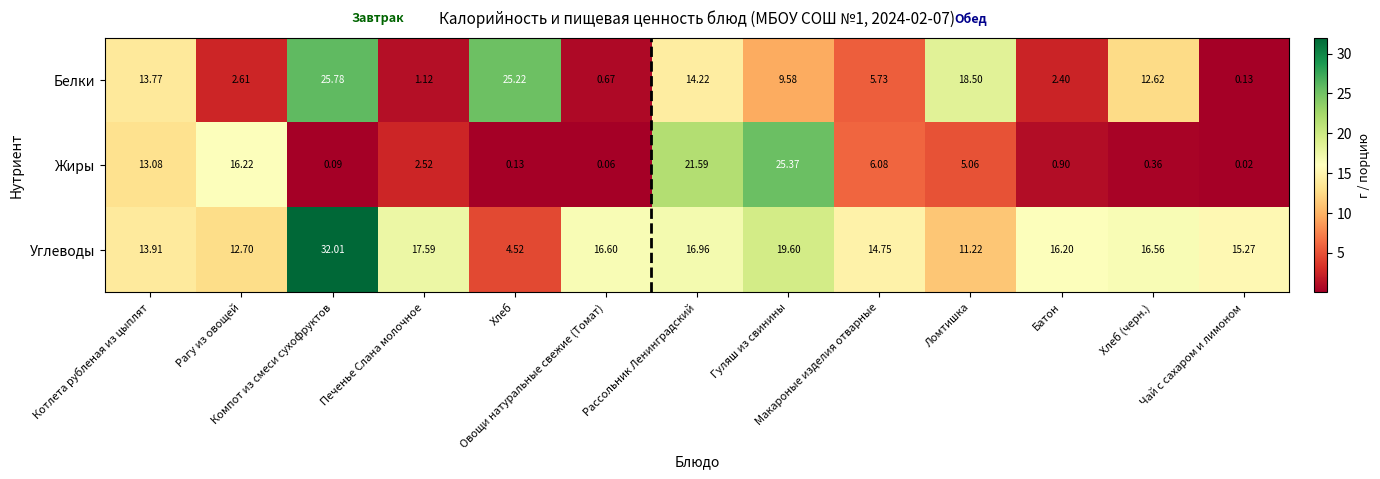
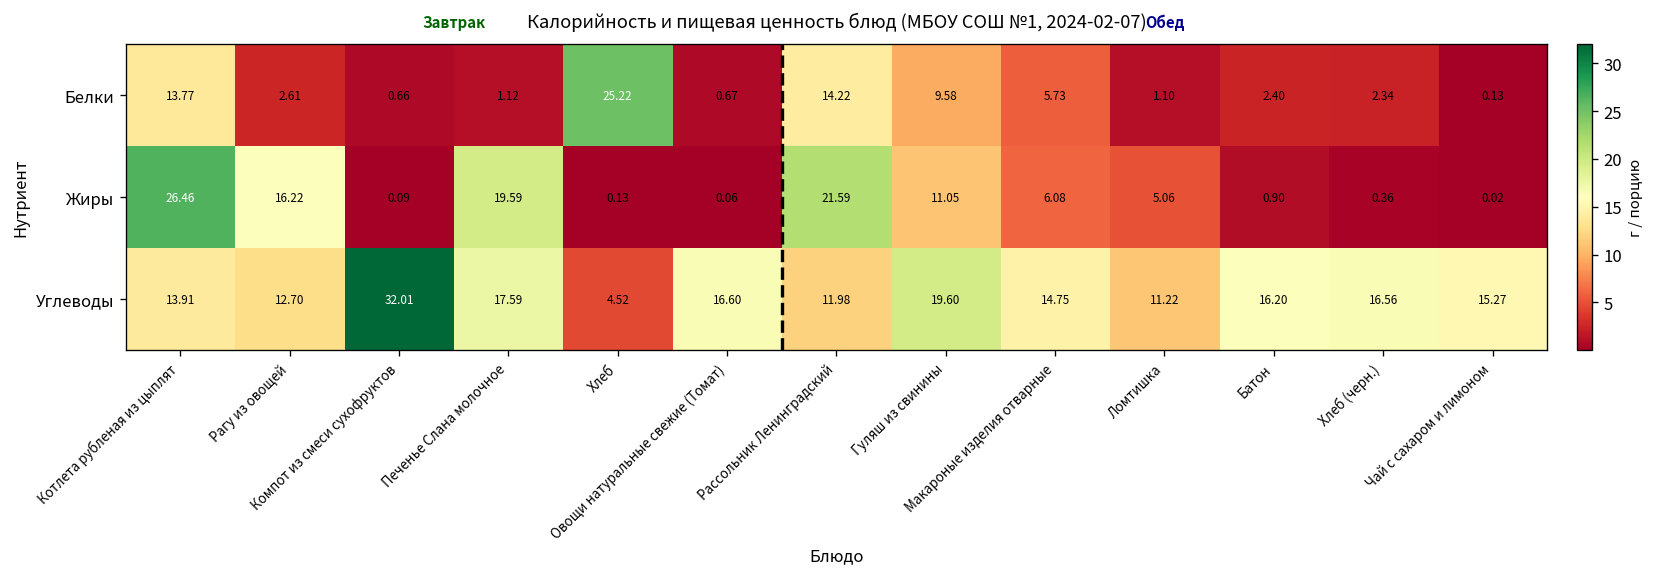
  {
    "Белки": {
      "Котлета рубленая из цыплят": 13.77,
      "Рагу из овощей": 2.61,
-     "Компот из смеси сухофруктов": 25.78,
+     "Компот из смеси сухофруктов": 0.66,
      "Печенье Слана молочное": 1.12,
      "Хлеб": 25.22,
      "Овощи натуральные свежие (Томат)": 0.67,
      "Рассольник Ленинградский": 14.22,
      "Гуляш из свинины": 9.58,
      "Макароные изделия отварные": 5.73,
-     "Ломтишка": 18.50,
+     "Ломтишка": 1.10,
      "Батон": 2.40,
-     "Хлеб (черн.)": 12.62,
+     "Хлеб (черн.)": 2.34,
      "Чай с сахаром и лимоном": 0.13
    },
    "Жиры": {
-     "Котлета рубленая из цыплят": 13.08,
+     "Котлета рубленая из цыплят": 26.46,
      "Рагу из овощей": 16.22,
      "Компот из смеси сухофруктов": 0.09,
-     "Печенье Слана молочное": 2.52,
+     "Печенье Слана молочное": 19.59,
      "Хлеб": 0.13,
      "Овощи натуральные свежие (Томат)": 0.06,
      "Рассольник Ленинградский": 21.59,
-     "Гуляш из свинины": 25.37,
+     "Гуляш из свинины": 11.05,
      "Макароные изделия отварные": 6.08,
      "Ломтишка": 5.06,
      "Батон": 0.90,
      "Хлеб (черн.)": 0.36,
      "Чай с сахаром и лимоном": 0.02
    },
    "Углеводы": {
      "Котлета рубленая из цыплят": 13.91,
      "Рагу из овощей": 12.70,
      "Компот из смеси сухофруктов": 32.01,
      "Печенье Слана молочное": 17.59,
      "Хлеб": 4.52,
      "Овощи натуральные свежие (Томат)": 16.60,
-     "Рассольник Ленинградский": 16.96,
+     "Рассольник Ленинградский": 11.98,
      "Гуляш из свинины": 19.60,
      "Макароные изделия отварные": 14.75,
      "Ломтишка": 11.22,
      "Батон": 16.20,
      "Хлеб (черн.)": 16.56,
      "Чай с сахаром и лимоном": 15.27
    }
  }
